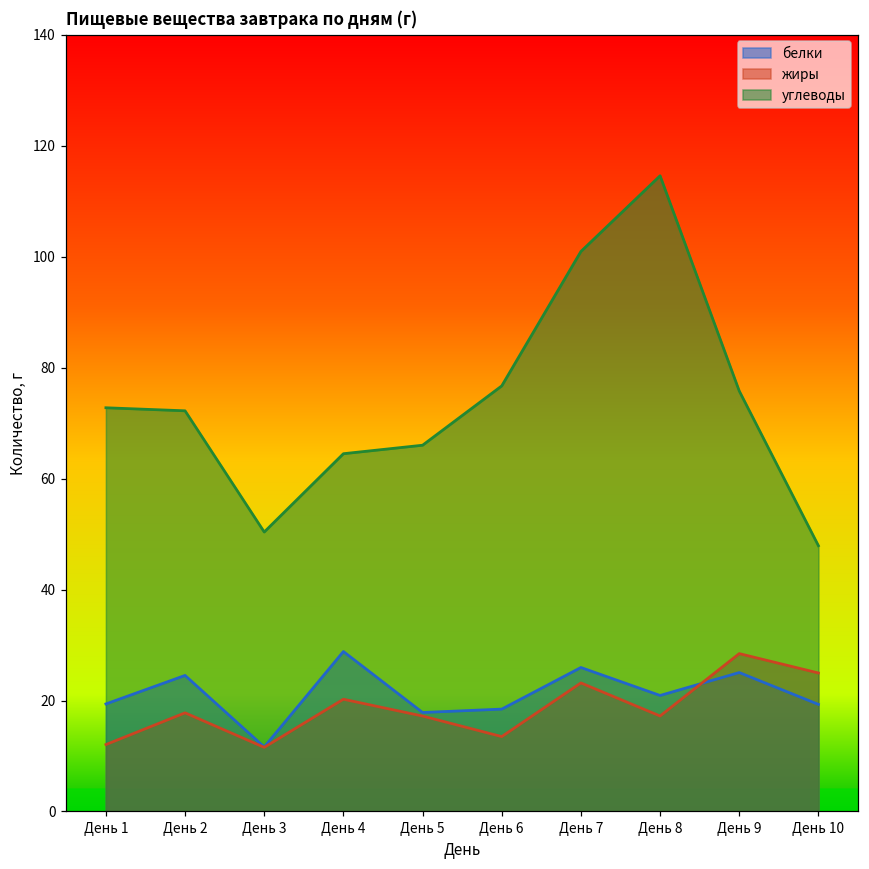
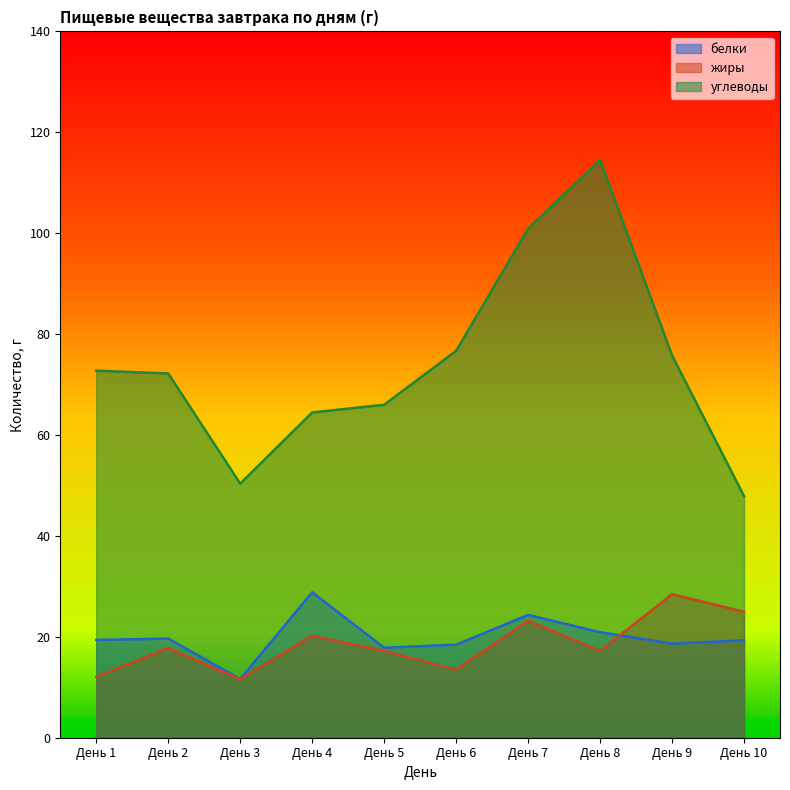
  {
    "белки": {
      "День 1": 19,
-     "День 2": 25,
+     "День 2": 20,
      "День 4": 29,
      "День 5": 18,
      "День 6": 18,
-     "День 7": 26,
+     "День 7": 24,
      "День 8": 21,
-     "День 9": 25,
+     "День 9": 19,
      "День 10": 19
    },
    "жиры": {
      "День 1": 12,
      "День 2": 18,
      "День 4": 20,
      "День 5": 17,
      "День 6": 14,
      "День 7": 23,
      "День 8": 17,
      "День 9": 28,
      "День 10": 25
    },
    "углеводы": {
      "День 1": 73,
      "День 2": 72,
      "День 3": 50,
      "День 4": 64,
      "День 5": 66,
      "День 6": 77,
      "День 7": 101,
      "День 8": 115,
      "День 9": 76,
      "День 10": 48
    }
  }
